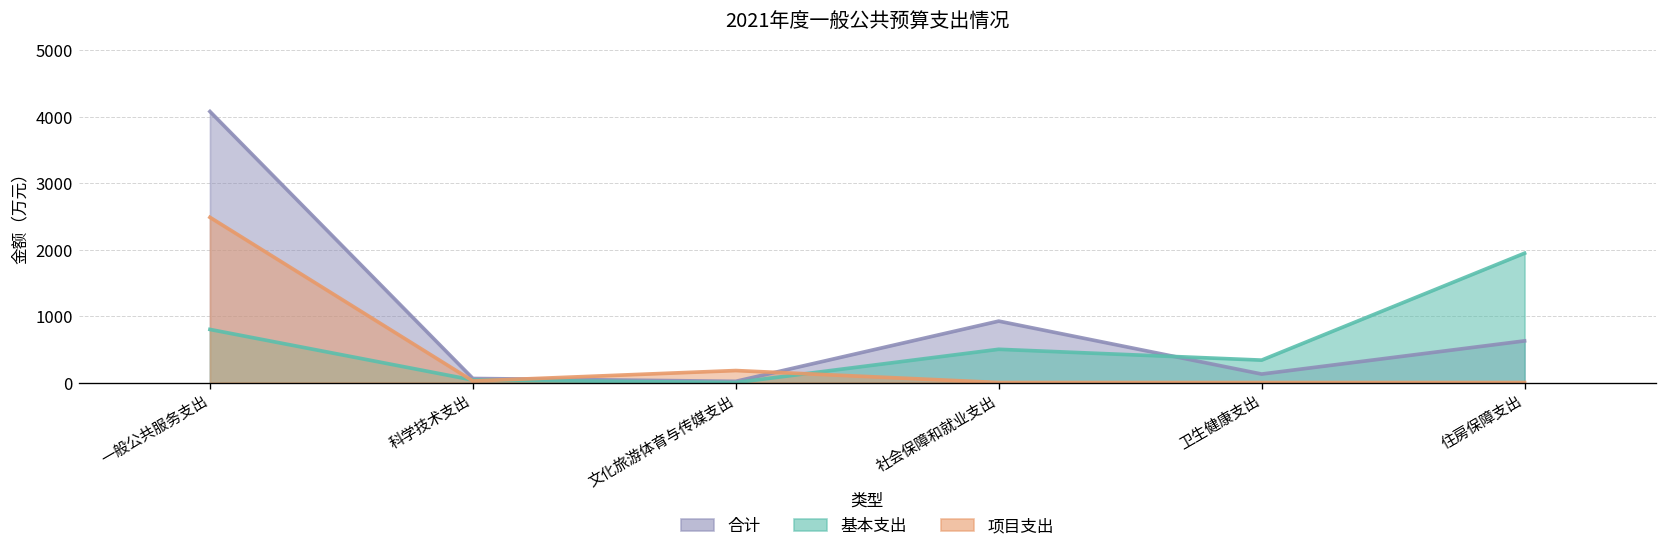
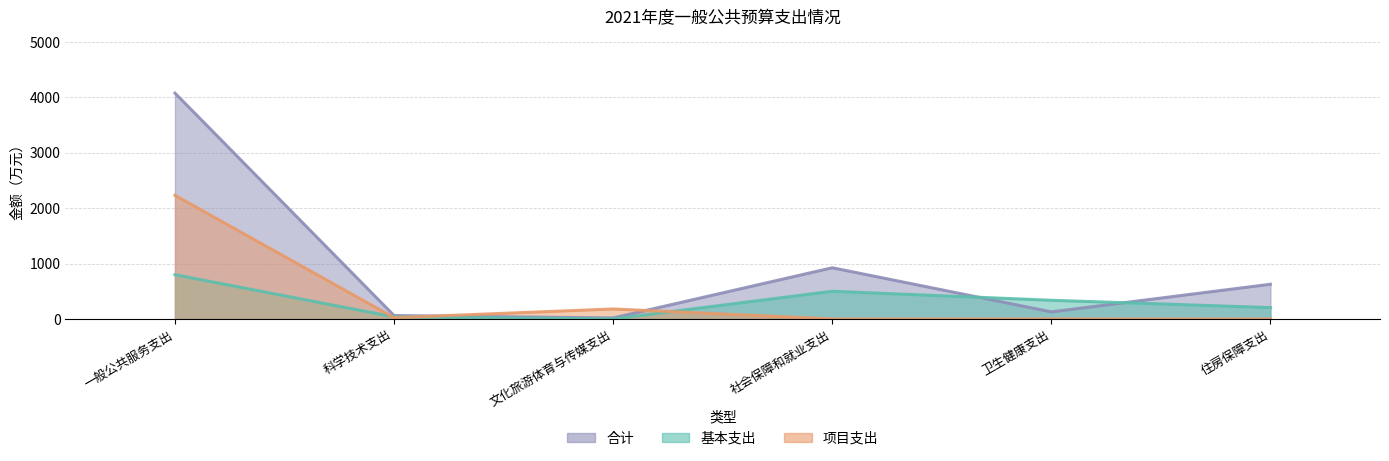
  {
    "合计": {
      "一般公共服务支出": 4100,
      "社会保障和就业支出": 900,
      "卫生健康支出": 100,
      "住房保障支出": 600
    },
    "基本支出": {
      "一般公共服务支出": 800,
      "社会保障和就业支出": 500,
      "卫生健康支出": 300,
-     "住房保障支出": 1900
+     "住房保障支出": 200
    },
    "项目支出": {
-     "一般公共服务支出": 2500,
+     "一般公共服务支出": 2200,
      "文化旅游体育与传媒支出": 200,
      "社会保障和就业支出": 0,
      "卫生健康支出": 0,
      "住房保障支出": 0
    }
  }
